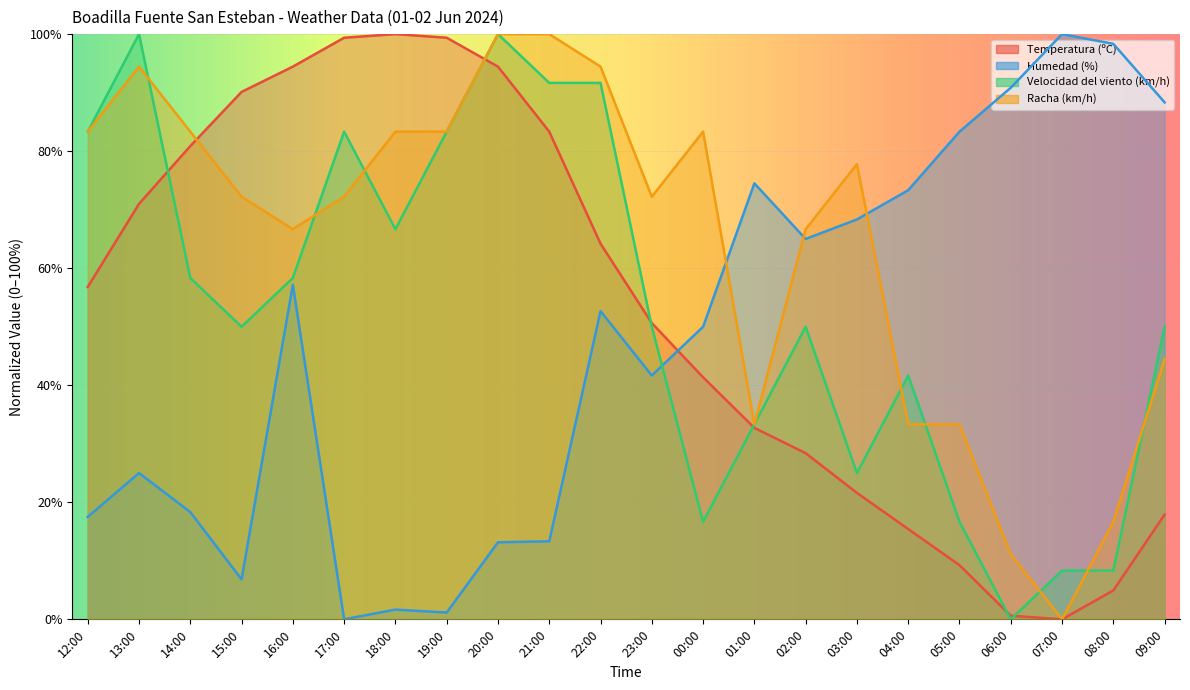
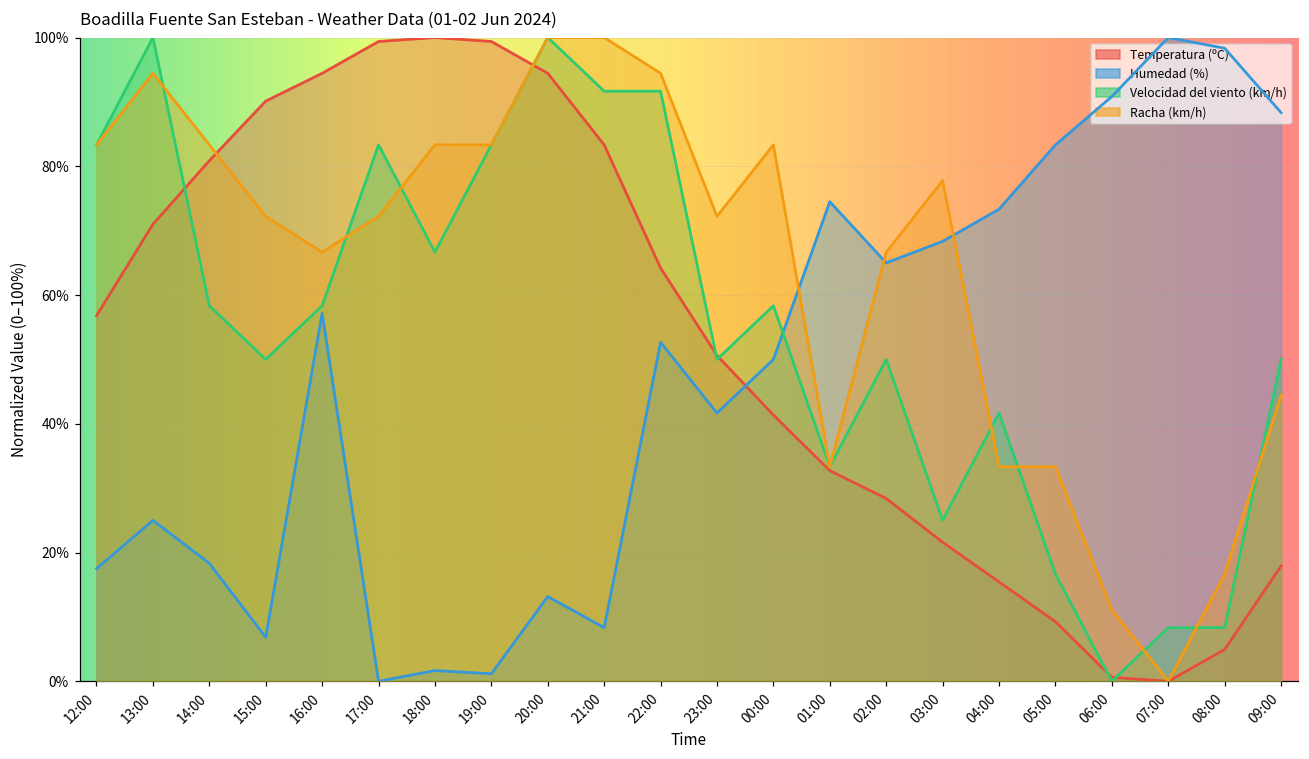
  {
    "Humedad (%)": {
      "12:00": "18%",
      "13:00": "25%",
      "14:00": "18%",
      "15:00": "7%",
      "16:00": "57%",
      "17:00": "0%",
      "18:00": "2%",
      "19:00": "1%",
      "20:00": "13%",
-     "21:00": "13%",
+     "21:00": "8%",
      "22:00": "53%",
      "23:00": "42%",
      "00:00": "50%",
      "01:00": "75%",
      "02:00": "65%",
      "03:00": "68%",
      "04:00": "73%",
      "05:00": "83%",
      "07:00": "100%"
    },
    "Velocidad del viento (km/h)": {
      "13:00": "100%",
      "14:00": "58%",
      "15:00": "50%",
      "16:00": "58%",
      "17:00": "83%",
      "18:00": "67%",
      "21:00": "92%",
      "22:00": "92%",
      "23:00": "50%",
-     "00:00": "17%",
+     "00:00": "58%",
      "02:00": "50%",
      "03:00": "25%",
      "04:00": "42%",
      "05:00": "17%",
      "06:00": "0%",
      "07:00": "8%",
      "08:00": "8%",
      "09:00": "50%"
    }
  }
